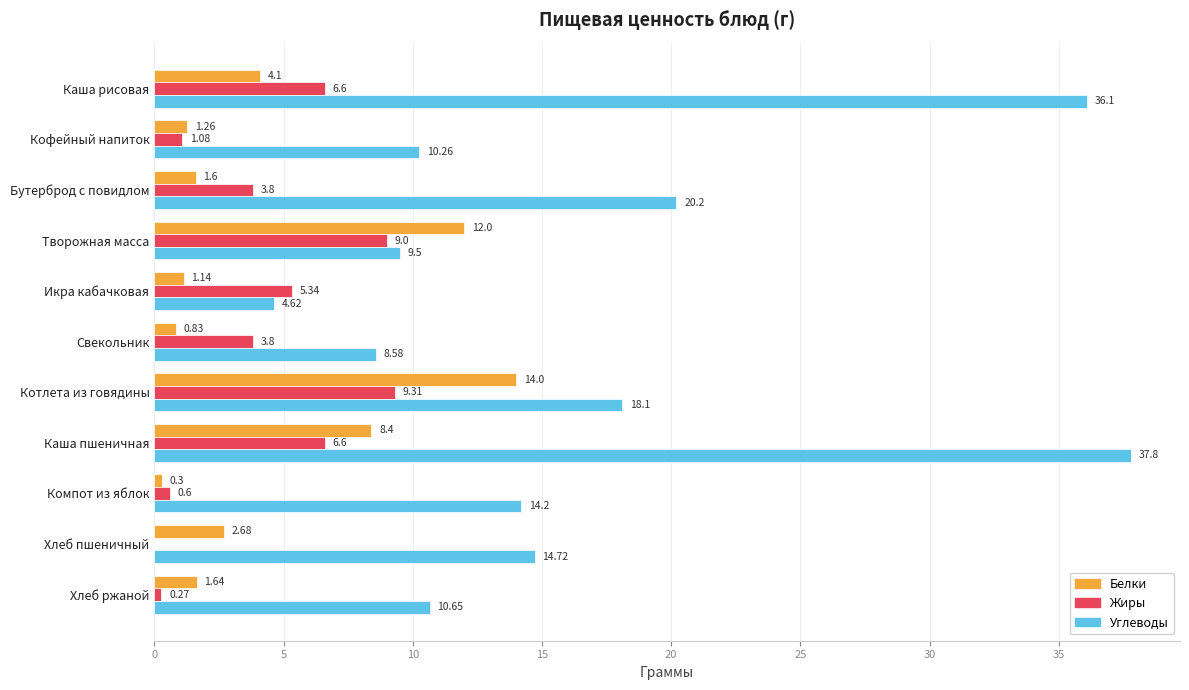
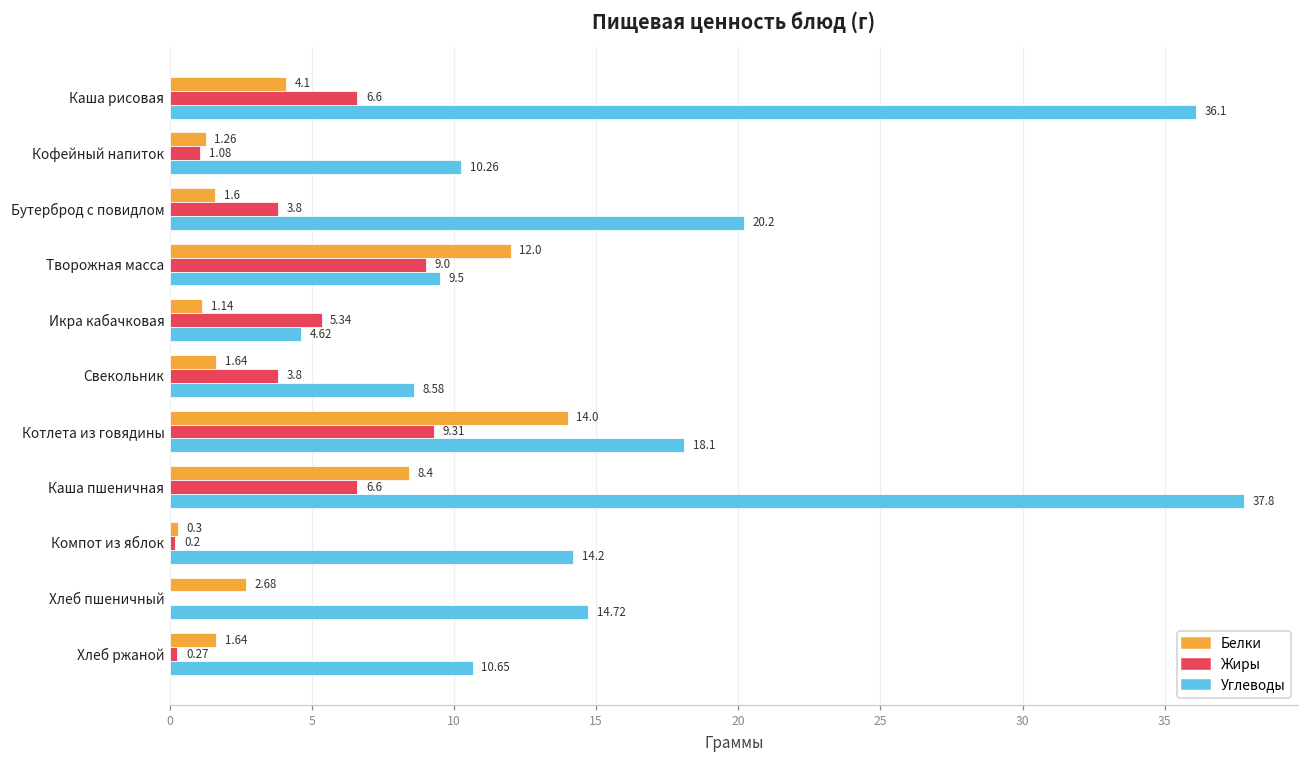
  {
    "Белки": {
      "Каша рисовая": 4.1,
      "Кофейный напиток": 1.26,
      "Бутерброд с повидлом": 1.6,
      "Творожная масса": 12.0,
      "Икра кабачковая": 1.14,
-     "Свекольник": 0.83,
+     "Свекольник": 1.64,
      "Котлета из говядины": 14.0,
      "Каша пшеничная": 8.4,
      "Компот из яблок": 0.3,
      "Хлеб пшеничный": 2.68,
      "Хлеб ржаной": 1.64
    },
    "Жиры": {
      "Каша рисовая": 6.6,
      "Кофейный напиток": 1.08,
      "Бутерброд с повидлом": 3.8,
      "Творожная масса": 9.0,
      "Икра кабачковая": 5.34,
      "Свекольник": 3.8,
      "Котлета из говядины": 9.31,
      "Каша пшеничная": 6.6,
-     "Компот из яблок": 0.6,
+     "Компот из яблок": 0.2,
      "Хлеб ржаной": 0.27
    },
    "Углеводы": {
      "Каша рисовая": 36.1,
      "Кофейный напиток": 10.26,
      "Бутерброд с повидлом": 20.2,
      "Творожная масса": 9.5,
      "Икра кабачковая": 4.62,
      "Свекольник": 8.58,
      "Котлета из говядины": 18.1,
      "Каша пшеничная": 37.8,
      "Компот из яблок": 14.2,
      "Хлеб пшеничный": 14.72,
      "Хлеб ржаной": 10.65
    }
  }
